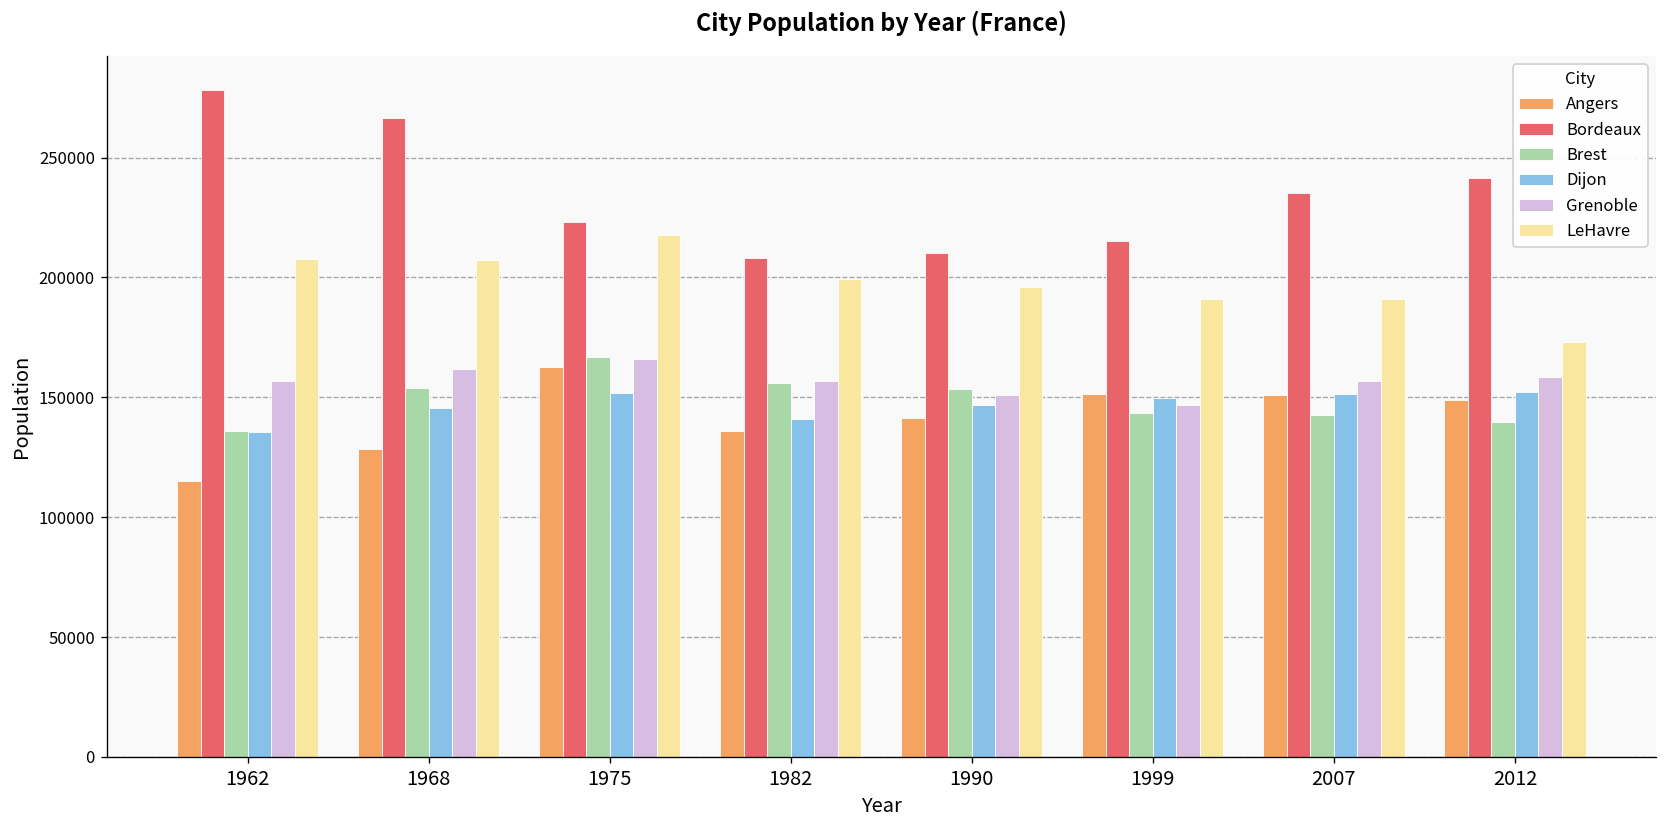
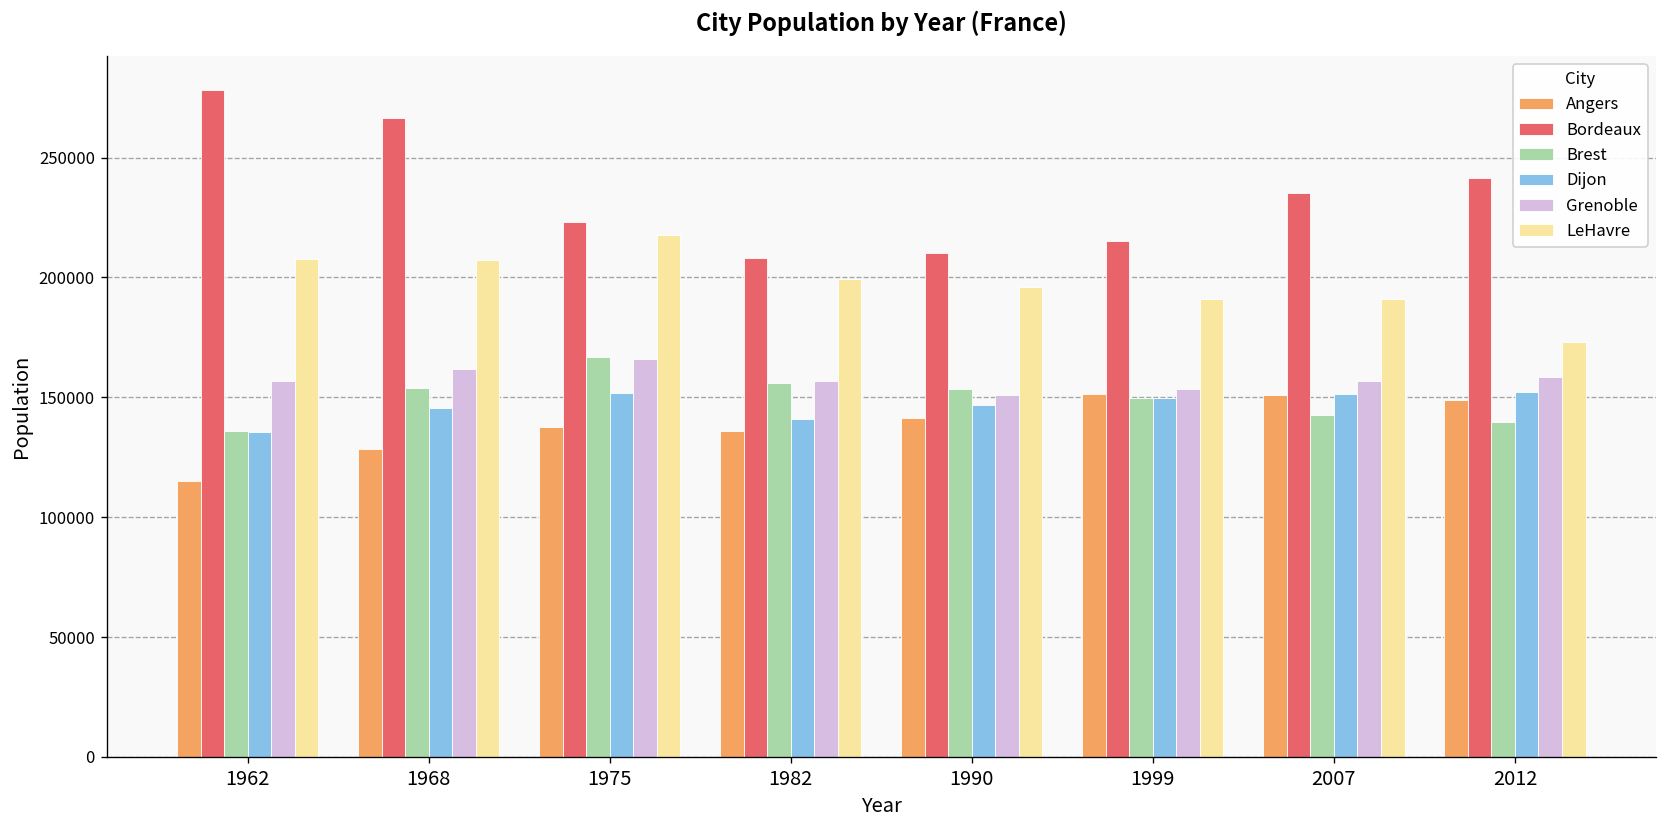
  {
    "Angers": {
      "1962": 115000,
      "1968": 129000,
-     "1975": 163000,
+     "1975": 138000,
      "1982": 136000,
      "1990": 141000,
      "1999": 151000,
      "2007": 151000,
      "2012": 149000
    },
    "Bordeaux": {
      "1962": 278000,
      "1968": 267000,
      "1975": 223000,
      "1982": 208000,
      "1990": 210000,
      "1999": 215000,
      "2007": 235000,
      "2012": 241000
    },
    "Brest": {
      "1962": 136000,
      "1968": 154000,
      "1975": 167000,
      "1982": 156000,
      "1990": 154000,
-     "1999": 143000,
+     "1999": 150000,
      "2007": 143000,
      "2012": 140000
    },
    "Dijon": {
      "1962": 136000,
      "1968": 145000,
      "1975": 152000,
      "1982": 141000,
      "1990": 147000,
      "1999": 150000,
      "2007": 152000,
      "2012": 152000
    },
    "Grenoble": {
      "1962": 157000,
      "1968": 162000,
      "1975": 166000,
      "1982": 157000,
      "1990": 151000,
-     "1999": 147000,
+     "1999": 153000,
      "2007": 157000,
      "2012": 158000
    },
    "LeHavre": {
      "1962": 208000,
      "1968": 207000,
      "1975": 218000,
      "1982": 199000,
      "1990": 196000,
      "1999": 191000,
      "2007": 191000,
      "2012": 173000
    }
  }
